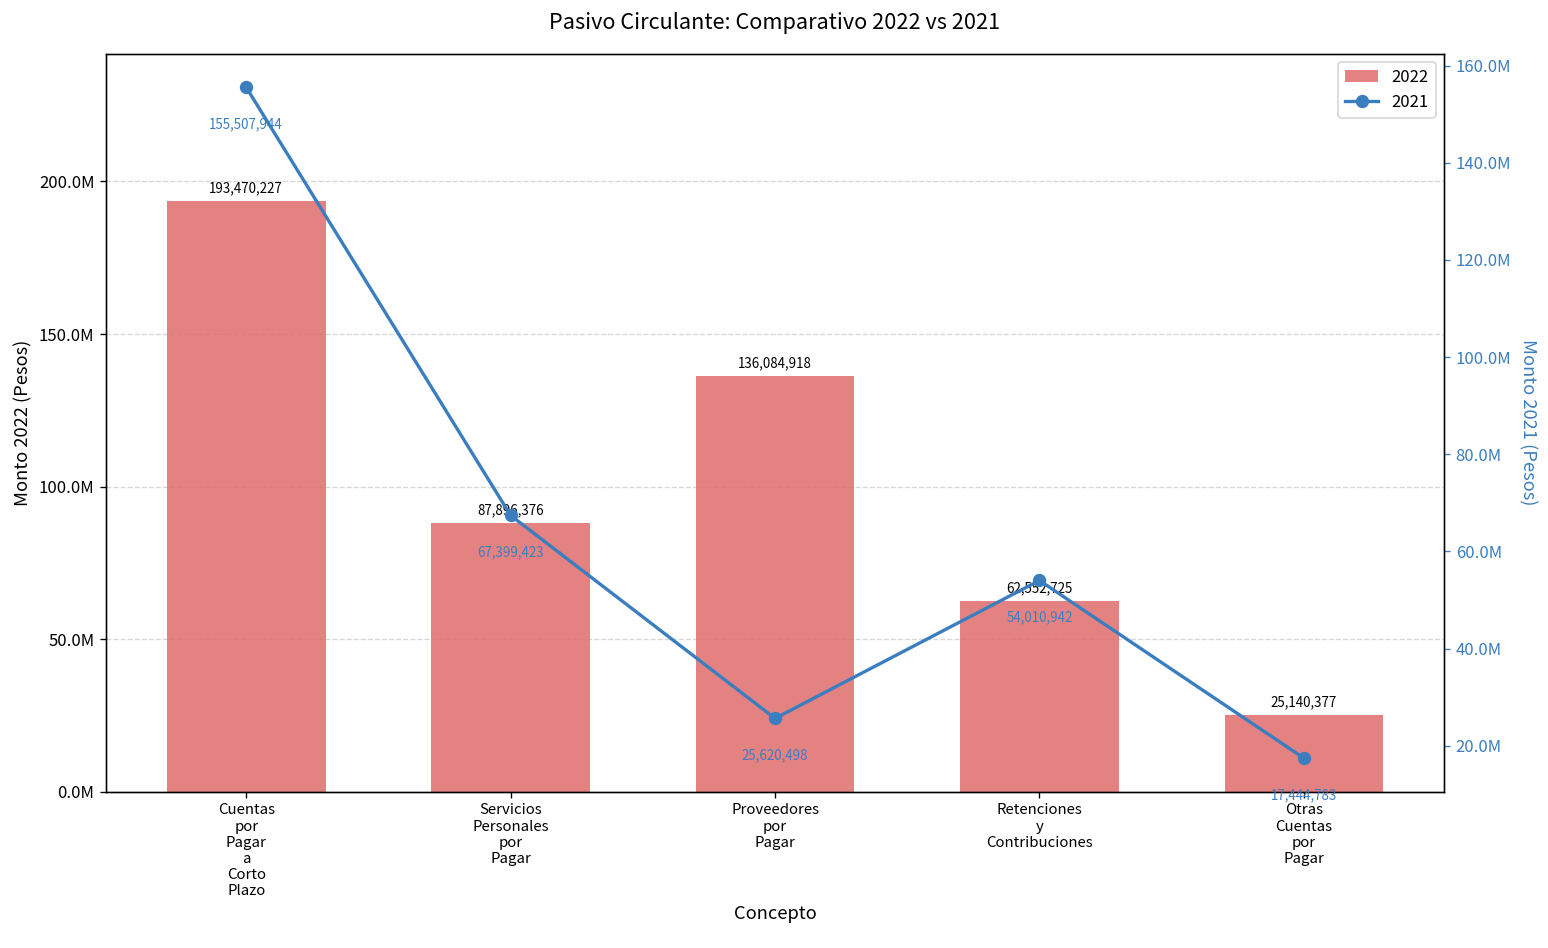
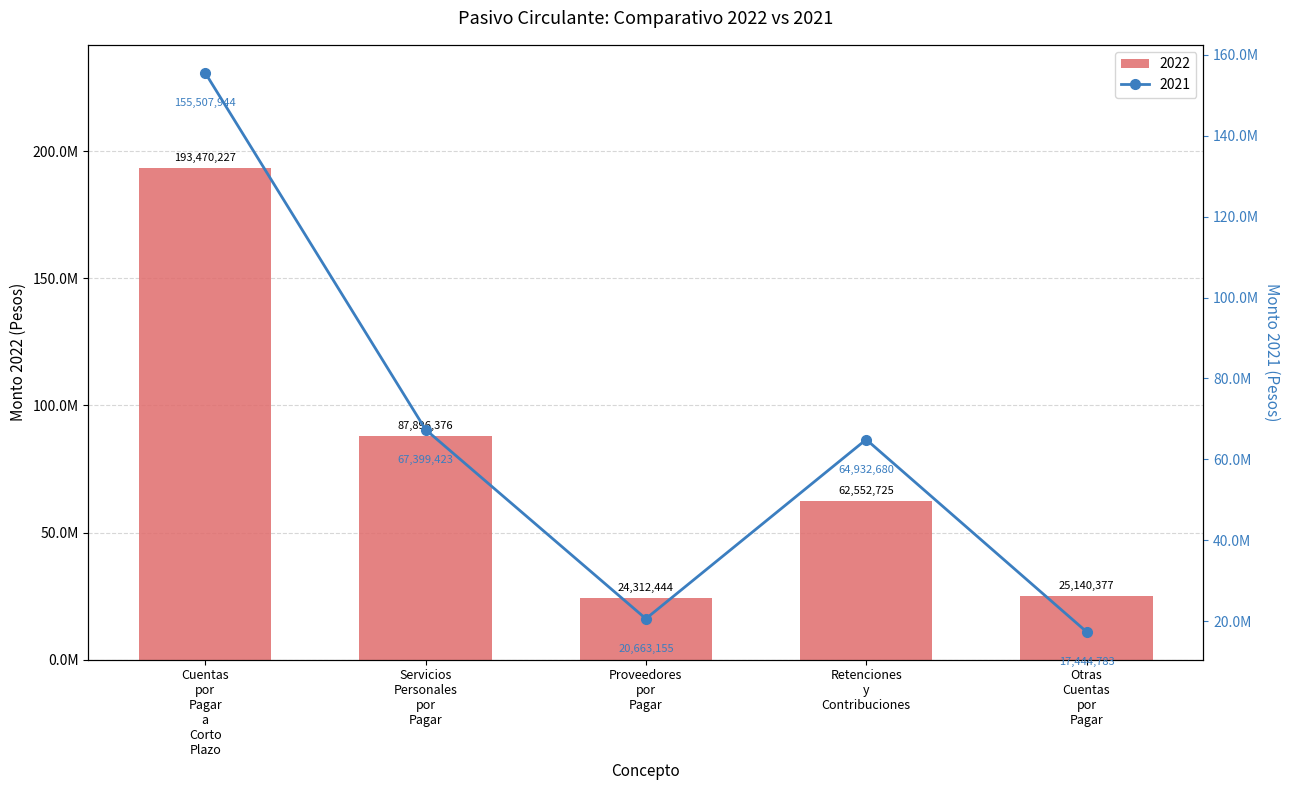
  {
    "2022": {
      "Cuentas por Pagar a Corto Plazo": "193,470,227",
-     "Proveedores por Pagar": "136,084,918",
+     "Proveedores por Pagar": "24,312,444",
      "Retenciones y Contribuciones": "62,552,725",
      "Otras Cuentas por Pagar": "25,140,377"
    },
    "2021": {
-     "Proveedores por Pagar": "25,620,498",
-     "Retenciones y Contribuciones": "54,010,942"
+     "Proveedores por Pagar": "20,663,155",
+     "Retenciones y Contribuciones": "64,932,680"
    }
  }
